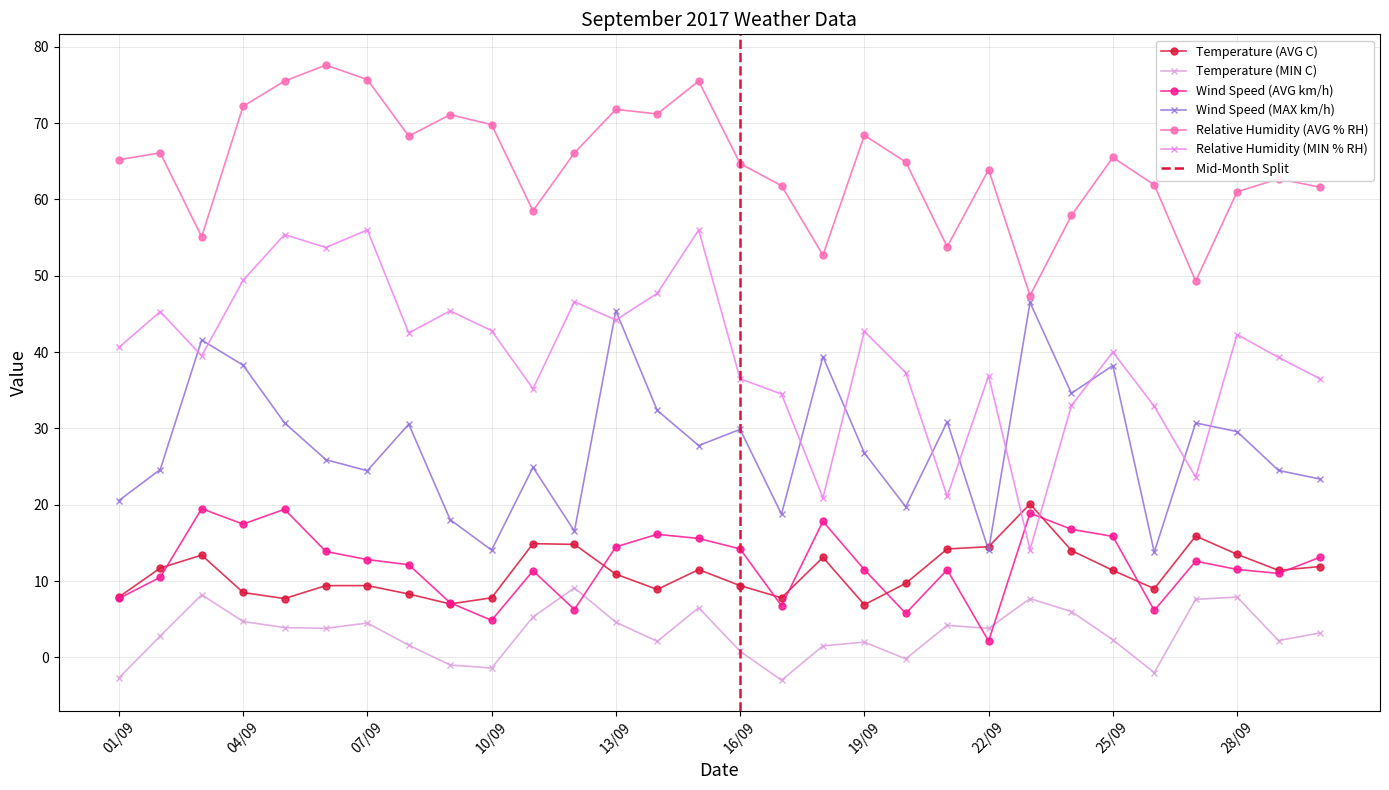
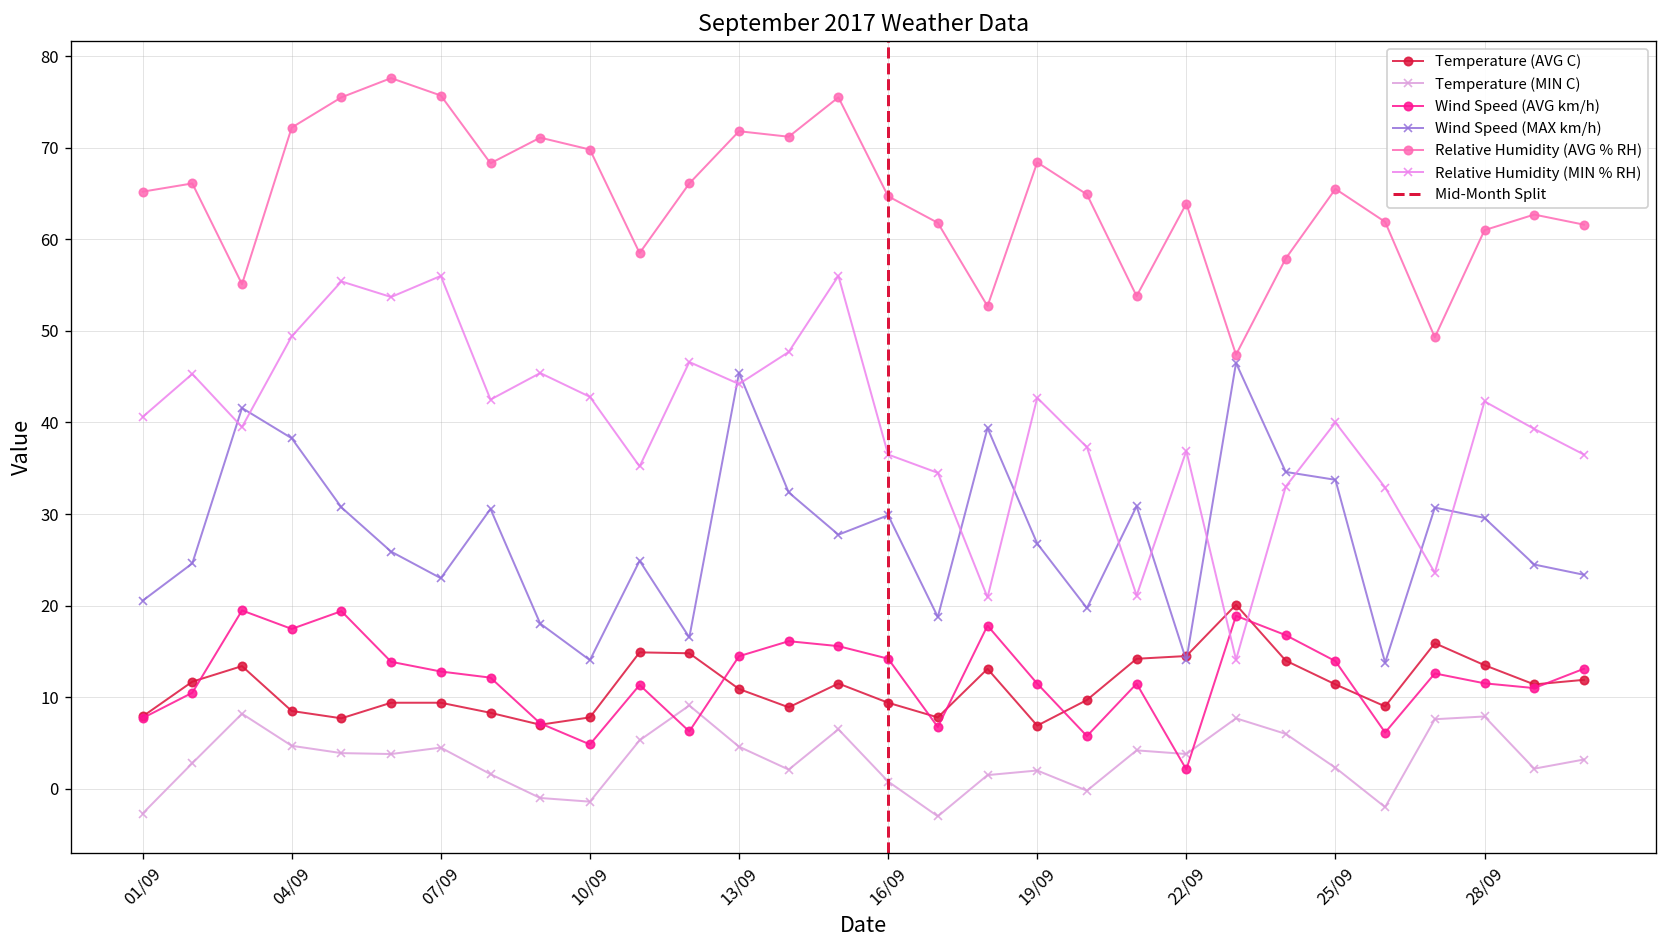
  {
    "Temperature (AVG C)": {
      "04/09": 9,
      "07/09": 9,
      "10/09": 8,
      "13/09": 11,
      "16/09": 9,
      "19/09": 7,
      "22/09": 15,
      "25/09": 11,
      "28/09": 14
    },
    "Wind Speed (AVG km/h)": {
      "04/09": 17,
      "07/09": 13,
      "10/09": 5,
      "13/09": 14,
      "16/09": 14,
      "19/09": 11,
      "22/09": 2,
-     "25/09": 16,
+     "25/09": 14,
      "28/09": 12
    },
    "Wind Speed (MAX km/h)": {
      "01/09": 21,
      "04/09": 38,
-     "07/09": 24,
+     "07/09": 23,
      "10/09": 14,
      "13/09": 45,
      "16/09": 30,
      "19/09": 27,
      "22/09": 14,
-     "25/09": 38,
+     "25/09": 34,
      "28/09": 30
    },
    "Relative Humidity (AVG % RH)": {
      "01/09": 65,
      "04/09": 72,
      "07/09": 76,
      "10/09": 70,
      "13/09": 72,
      "16/09": 65,
      "19/09": 68,
      "22/09": 64,
      "25/09": 66,
      "28/09": 61
    }
  }
